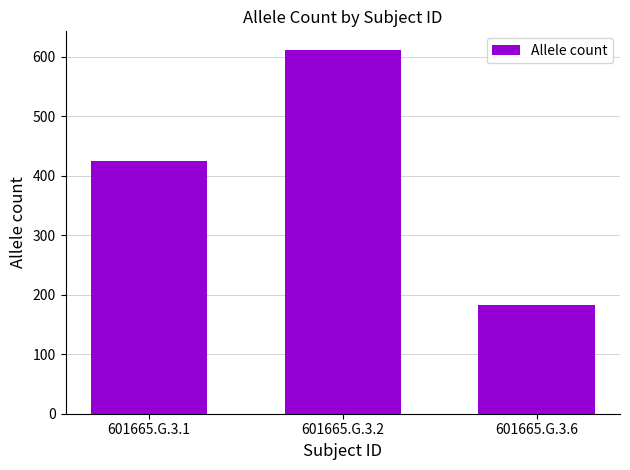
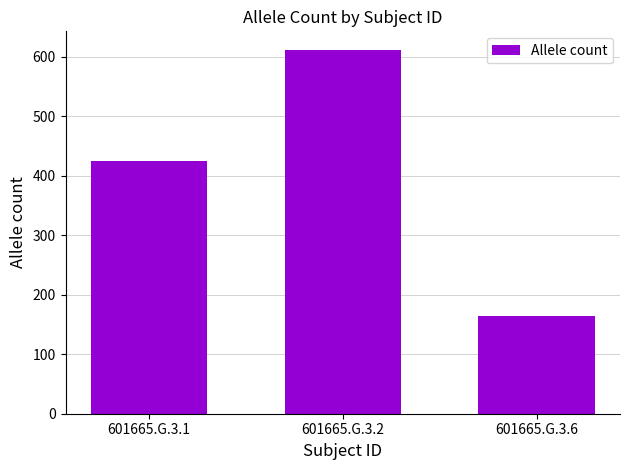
  {
    "601665.G.3.1": 430,
    "601665.G.3.2": 610,
-   "601665.G.3.6": 180
+   "601665.G.3.6": 160
  }
